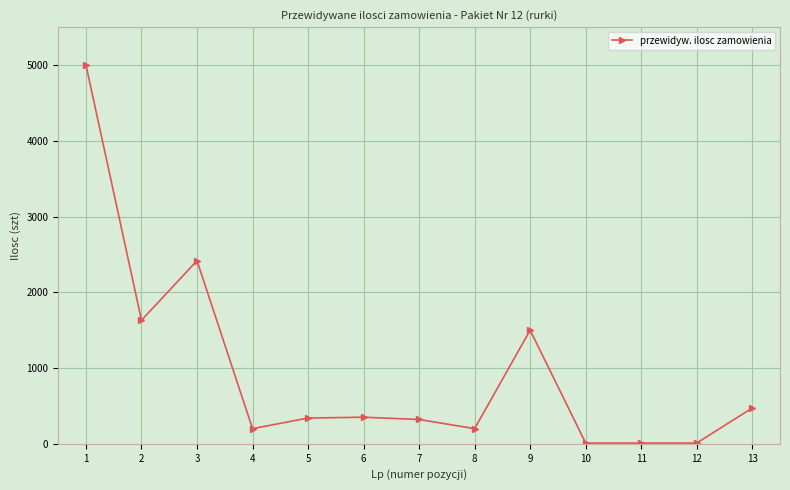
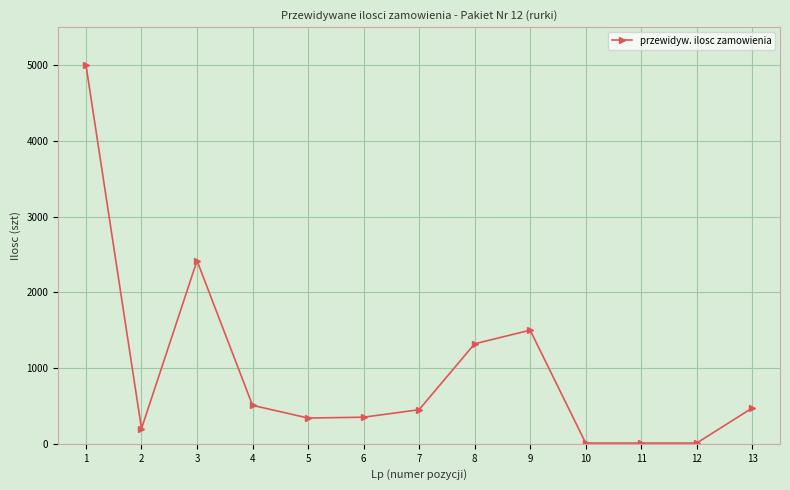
  {
    "1": 5000,
-   "2": 1600,
+   "2": 200,
    "3": 2400,
-   "4": 200,
+   "4": 500,
    "5": 300,
    "6": 400,
-   "7": 300,
-   "8": 200,
+   "7": 500,
+   "8": 1300,
    "9": 1500,
    "10": 0,
    "11": 0,
    "12": 0,
    "13": 500
  }
